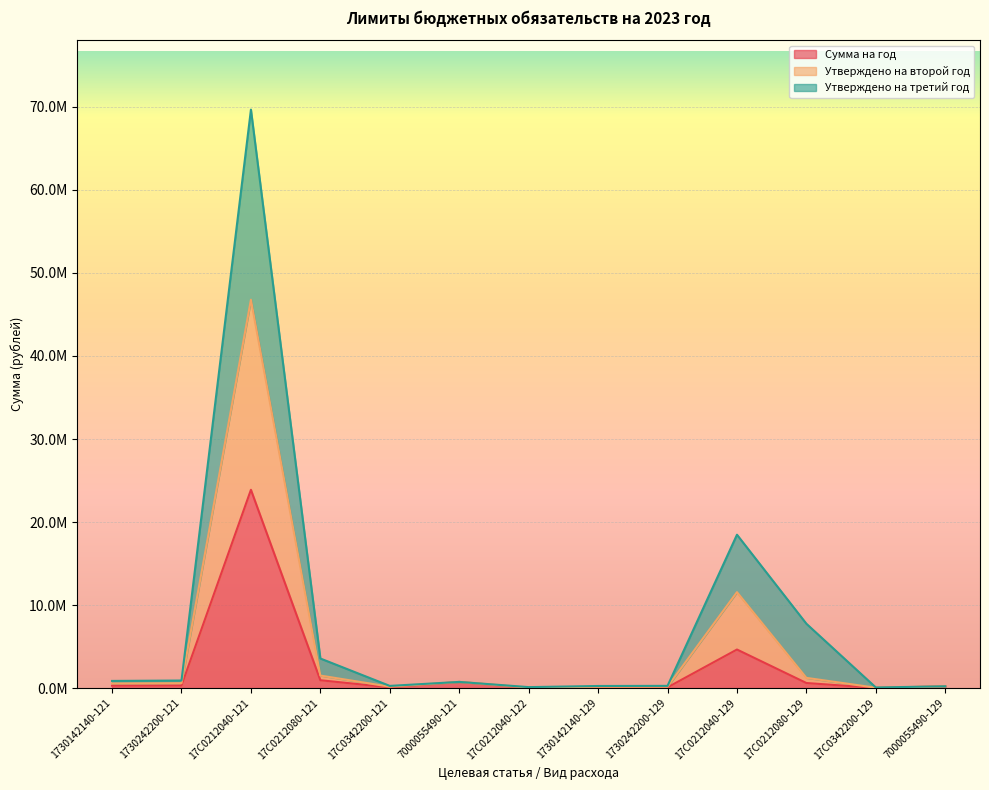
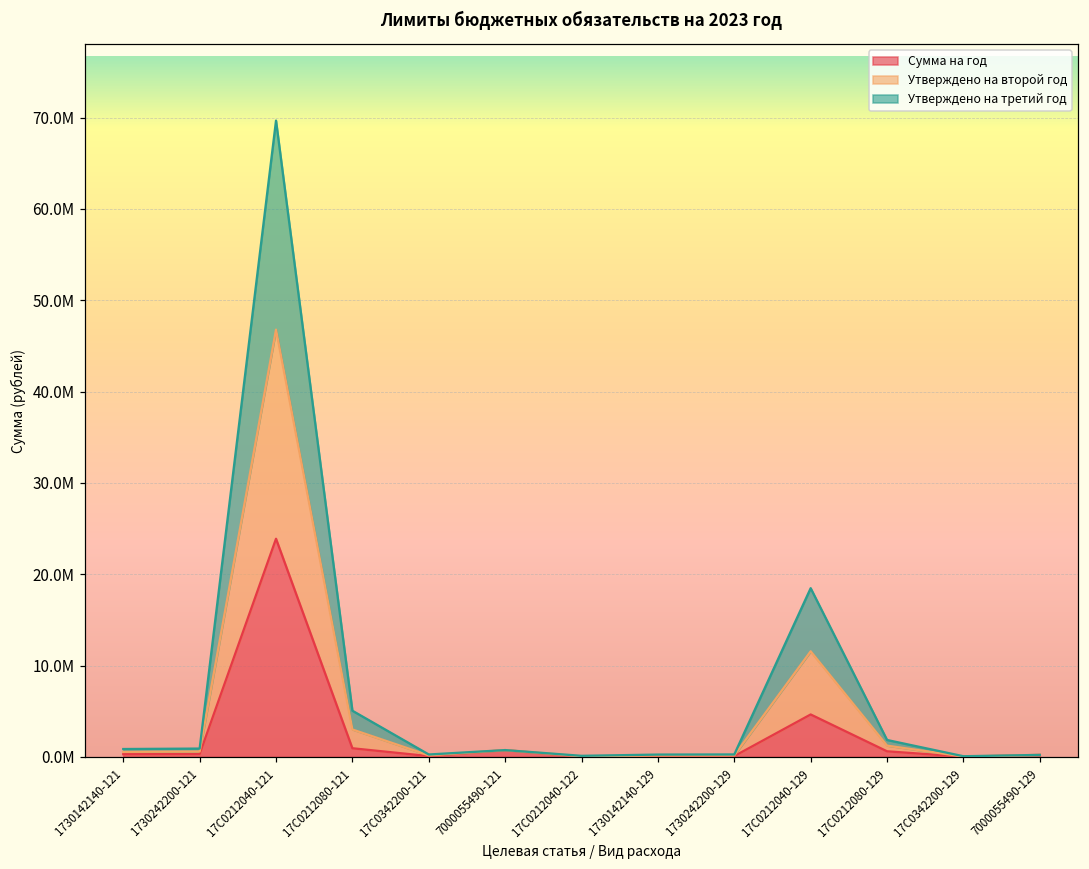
  {
    "Сумма на год": {
      "17С0212040-121": 24000000,
      "17С0212080-121": 1000000,
      "17С0212040-129": 5000000,
      "17С0212080-129": 1000000
    },
    "Утверждено на второй год": {
      "17С0212040-121": 23000000,
-     "17С0212080-121": 1000000,
+     "17С0212080-121": 2000000,
      "17С0212040-129": 7000000,
      "17С0212080-129": 1000000
    },
    "Утверждено на третий год": {
      "1730142140-121": 0,
      "1730242200-121": 0,
      "17С0212040-121": 23000000,
      "17С0212080-121": 2000000,
      "17С0212040-129": 7000000,
-     "17С0212080-129": 7000000
+     "17С0212080-129": 1000000
    }
  }
